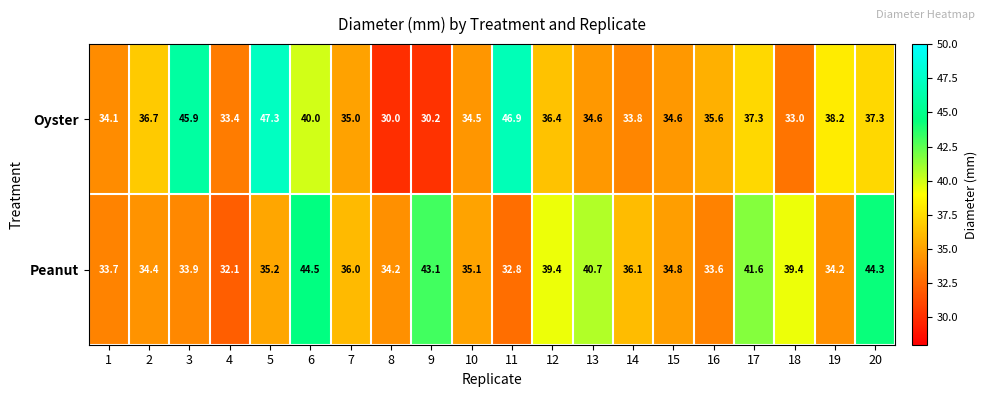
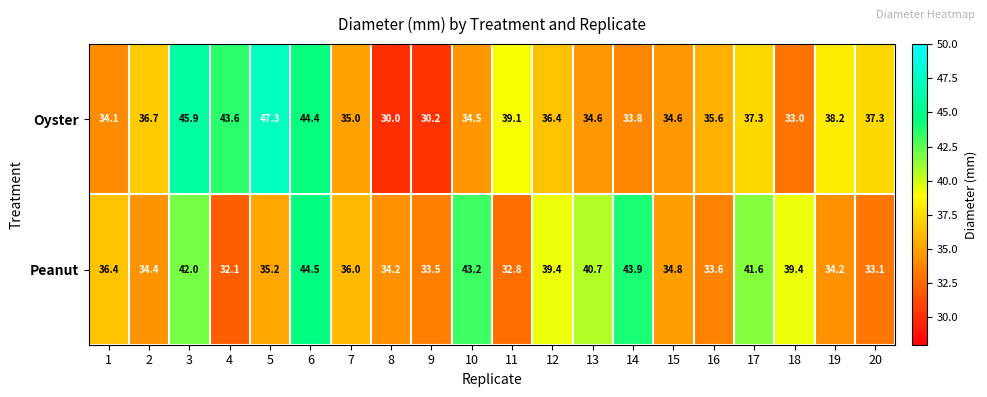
  {
    "Oyster": {
      "1": 34.1,
      "2": 36.7,
      "3": 45.9,
-     "4": 33.4,
+     "4": 43.6,
      "5": 47.3,
-     "6": 40.0,
+     "6": 44.4,
      "7": 35.0,
      "8": 30.0,
      "9": 30.2,
      "10": 34.5,
-     "11": 46.9,
+     "11": 39.1,
      "12": 36.4,
      "13": 34.6,
      "14": 33.8,
      "15": 34.6,
      "16": 35.6,
      "17": 37.3,
      "18": 33.0,
      "19": 38.2,
      "20": 37.3
    },
    "Peanut": {
-     "1": 33.7,
+     "1": 36.4,
      "2": 34.4,
-     "3": 33.9,
+     "3": 42.0,
      "4": 32.1,
      "5": 35.2,
      "6": 44.5,
      "7": 36.0,
      "8": 34.2,
-     "9": 43.1,
-     "10": 35.1,
+     "9": 33.5,
+     "10": 43.2,
      "11": 32.8,
      "12": 39.4,
      "13": 40.7,
-     "14": 36.1,
+     "14": 43.9,
      "15": 34.8,
      "16": 33.6,
      "17": 41.6,
      "18": 39.4,
      "19": 34.2,
-     "20": 44.3
+     "20": 33.1
    }
  }
